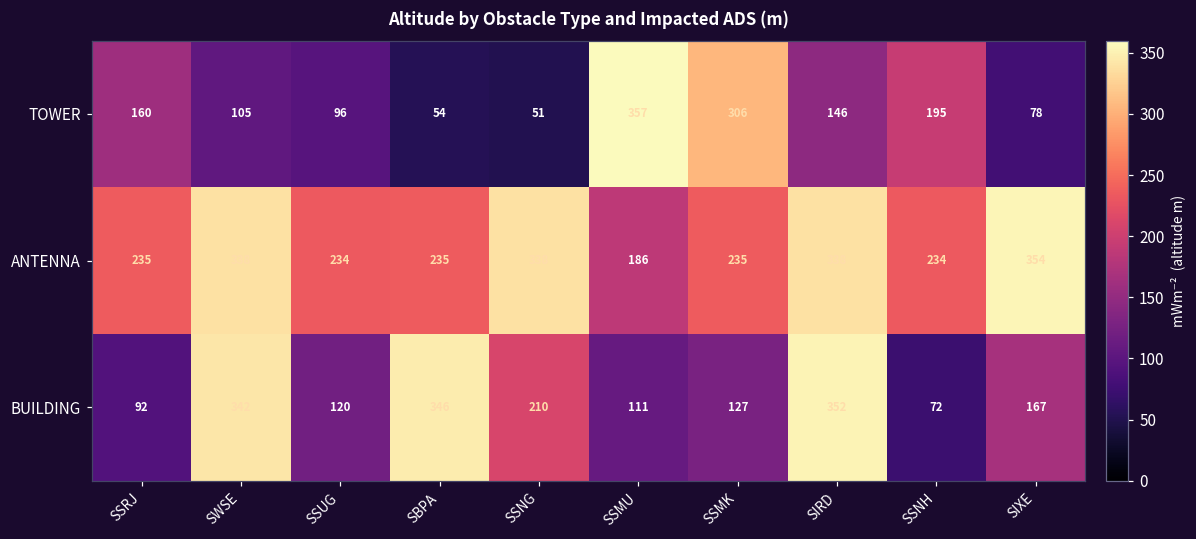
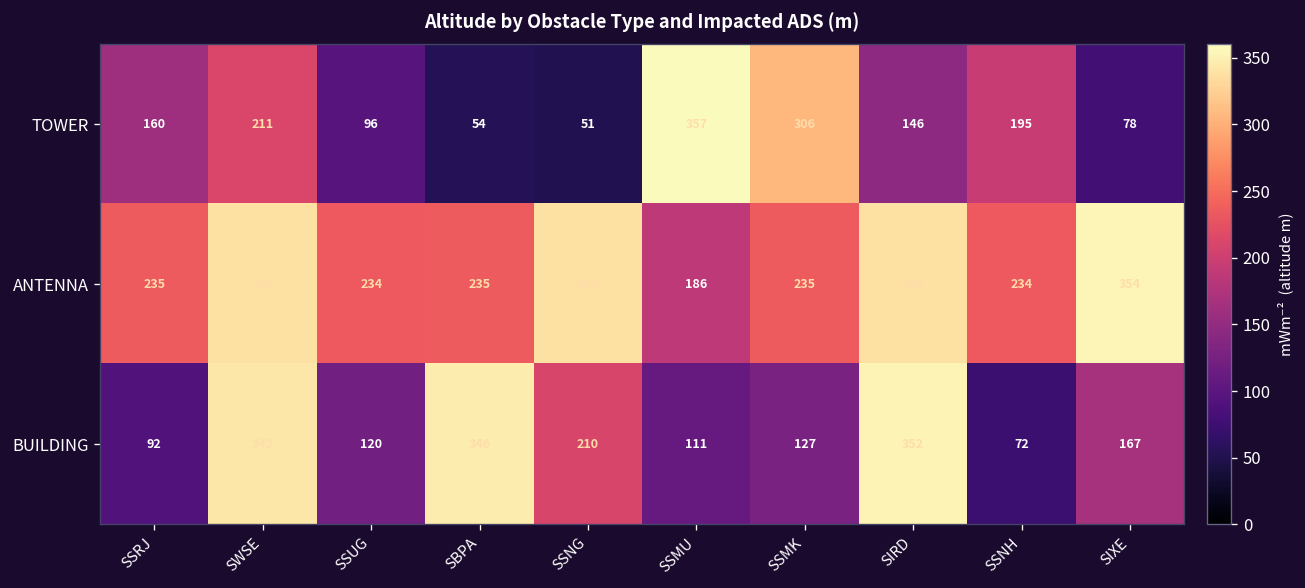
  {
    "TOWER": {
      "SSRJ": 160,
-     "SWSE": 105,
+     "SWSE": 211,
      "SSUG": 96,
      "SBPA": 54,
      "SSNG": 51,
      "SIRD": 146,
      "SSNH": 195,
      "SIXE": 78
    },
    "ANTENNA": {
      "SSRJ": 235,
      "SSUG": 234,
      "SBPA": 235,
      "SSMU": 186,
      "SSMK": 235,
      "SSNH": 234
    },
    "BUILDING": {
      "SSRJ": 92,
      "SSUG": 120,
      "SSNG": 210,
      "SSMU": 111,
      "SSMK": 127,
      "SSNH": 72,
      "SIXE": 167
    }
  }
